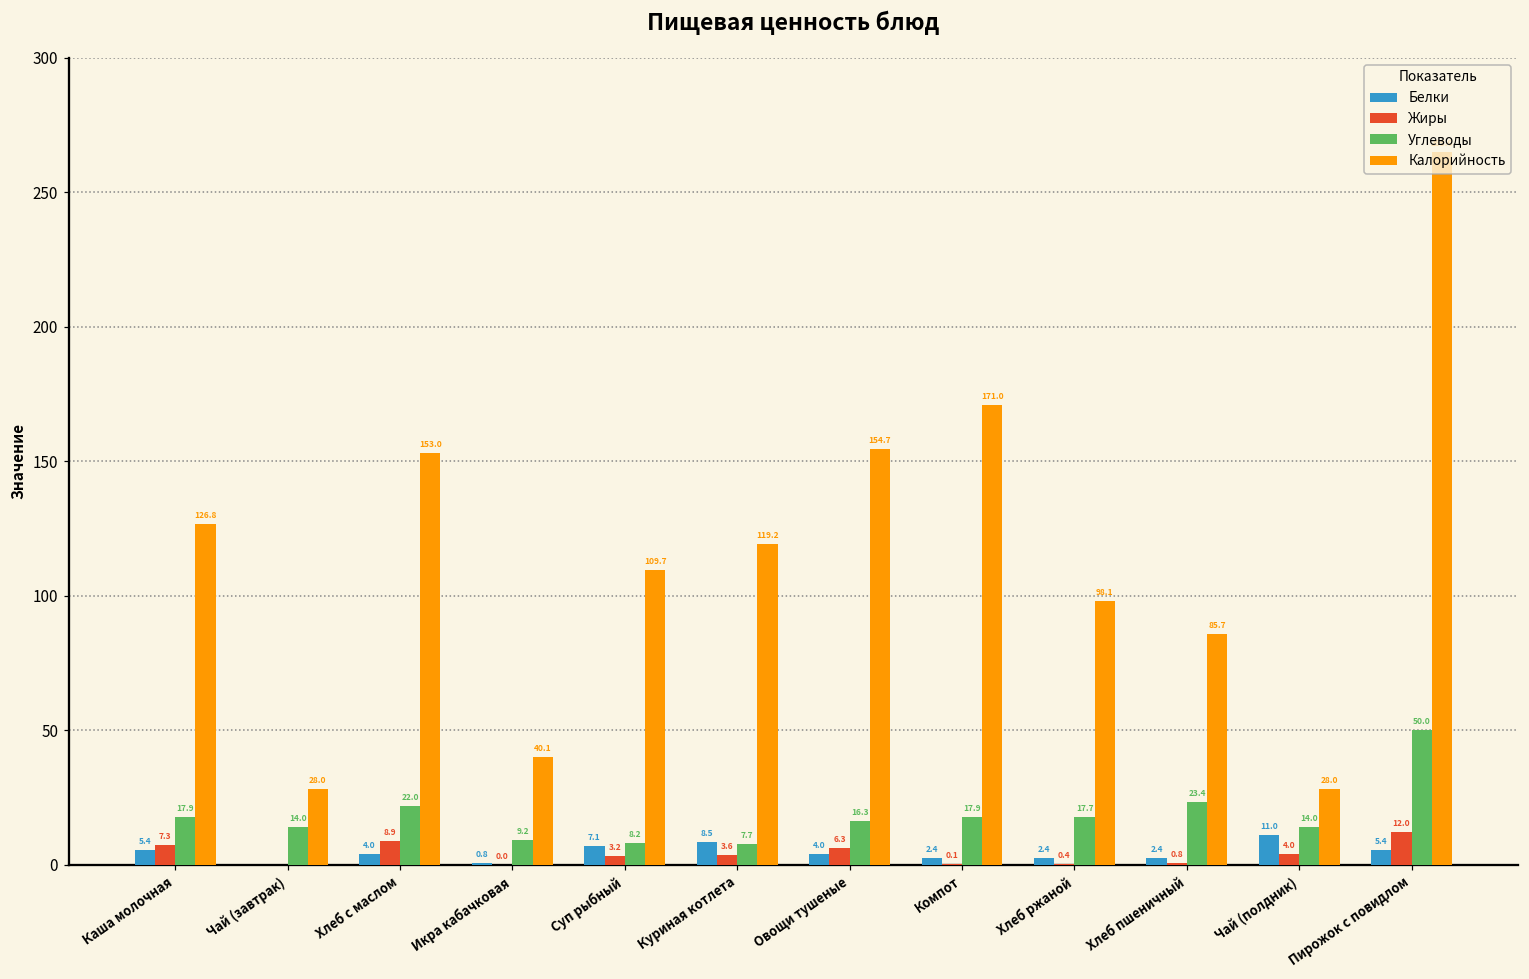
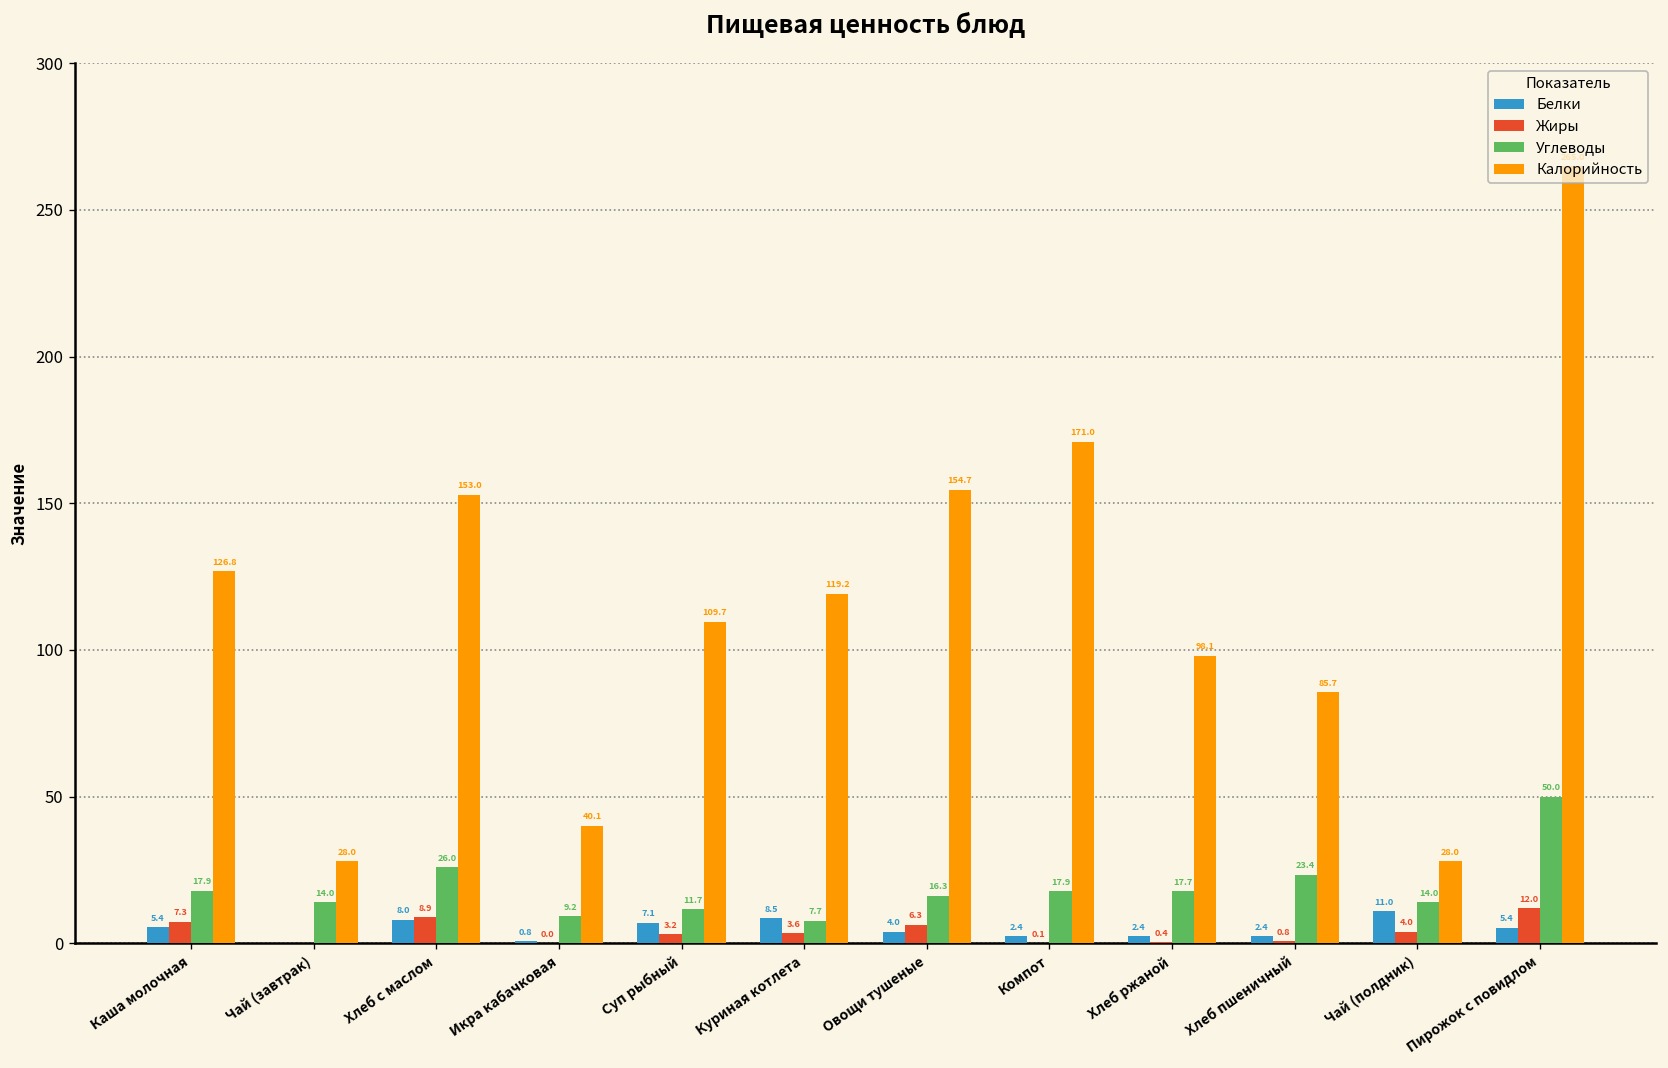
  {
    "Белки": {
      "Каша молочная": 5.4,
-     "Хлеб с маслом": 4.0,
+     "Хлеб с маслом": 8.0,
      "Икра кабачковая": 0.8,
      "Суп рыбный": 7.1,
      "Куриная котлета": 8.5,
      "Овощи тушеные": 4.0,
      "Компот": 2.4,
      "Хлеб ржаной": 2.4,
      "Хлеб пшеничный": 2.4,
      "Чай (полдник)": 11.0,
      "Пирожок с повидлом": 5.4
    },
    "Жиры": {
      "Каша молочная": 7.3,
      "Хлеб с маслом": 8.9,
      "Икра кабачковая": 0.0,
      "Суп рыбный": 3.2,
      "Куриная котлета": 3.6,
      "Овощи тушеные": 6.3,
      "Компот": 0.1,
      "Хлеб ржаной": 0.4,
      "Хлеб пшеничный": 0.8,
      "Чай (полдник)": 4.0,
      "Пирожок с повидлом": 12.0
    },
    "Углеводы": {
      "Каша молочная": 17.9,
      "Чай (завтрак)": 14.0,
-     "Хлеб с маслом": 22.0,
+     "Хлеб с маслом": 26.0,
      "Икра кабачковая": 9.2,
-     "Суп рыбный": 8.2,
+     "Суп рыбный": 11.7,
      "Куриная котлета": 7.7,
      "Овощи тушеные": 16.3,
      "Компот": 17.9,
      "Хлеб ржаной": 17.7,
      "Хлеб пшеничный": 23.4,
      "Чай (полдник)": 14.0,
      "Пирожок с повидлом": 50.0
    },
    "Калорийность": {
      "Каша молочная": 126.8,
      "Чай (завтрак)": 28.0,
      "Хлеб с маслом": 153.0,
      "Икра кабачковая": 40.1,
      "Суп рыбный": 109.7,
      "Куриная котлета": 119.2,
      "Овощи тушеные": 154.7,
      "Компот": 171.0,
      "Хлеб ржаной": 98.1,
      "Хлеб пшеничный": 85.7,
      "Чай (полдник)": 28.0
    }
  }
